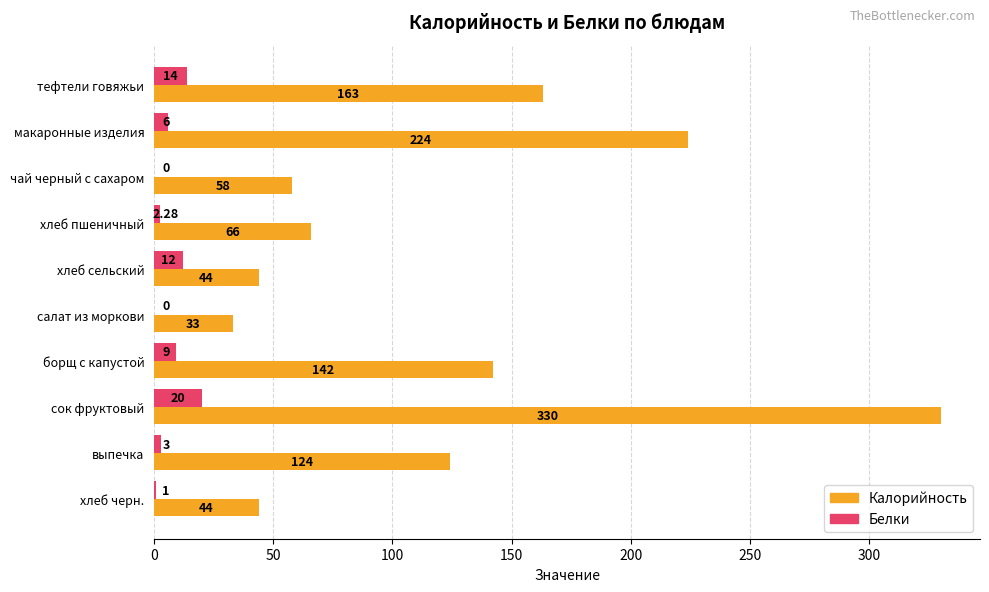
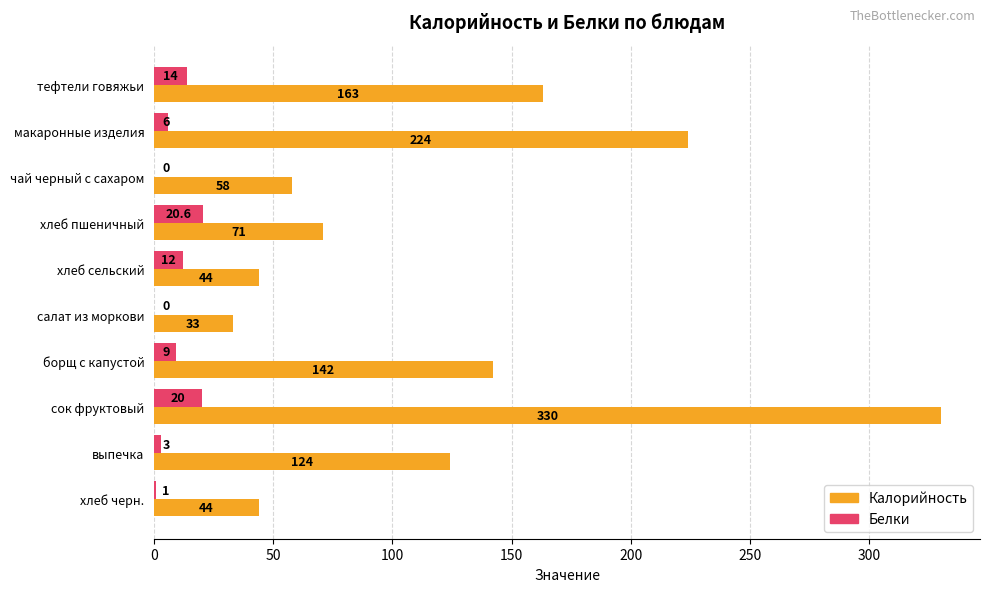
  {
    "Калорийность": {
      "тефтели говяжьи": 163,
      "макаронные изделия": 224,
      "чай черный с сахаром": 58,
-     "хлеб пшеничный": 66,
+     "хлеб пшеничный": 71,
      "хлеб сельский": 44,
      "салат из моркови": 33,
      "борщ с капустой": 142,
      "сок фруктовый": 330,
      "выпечка": 124,
      "хлеб черн.": 44
    },
    "Белки": {
      "тефтели говяжьи": 14,
      "макаронные изделия": 6,
      "чай черный с сахаром": 0,
-     "хлеб пшеничный": 2.28,
+     "хлеб пшеничный": 20.6,
      "хлеб сельский": 12,
      "салат из моркови": 0,
      "борщ с капустой": 9,
      "сок фруктовый": 20,
      "выпечка": 3,
      "хлеб черн.": 1
    }
  }
